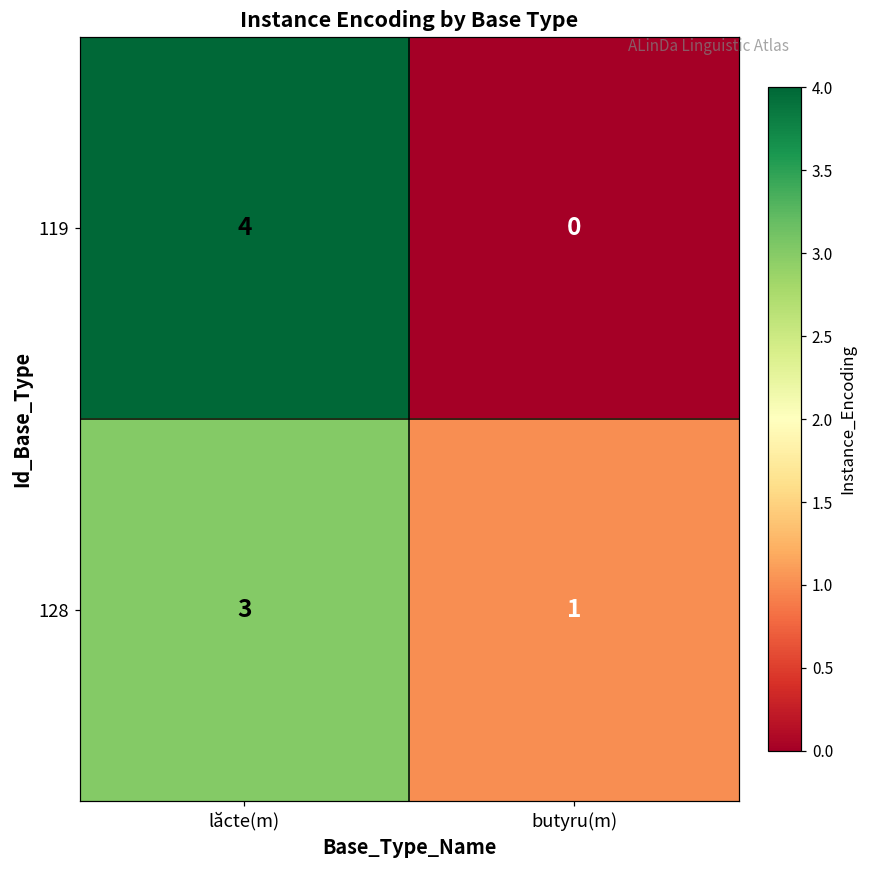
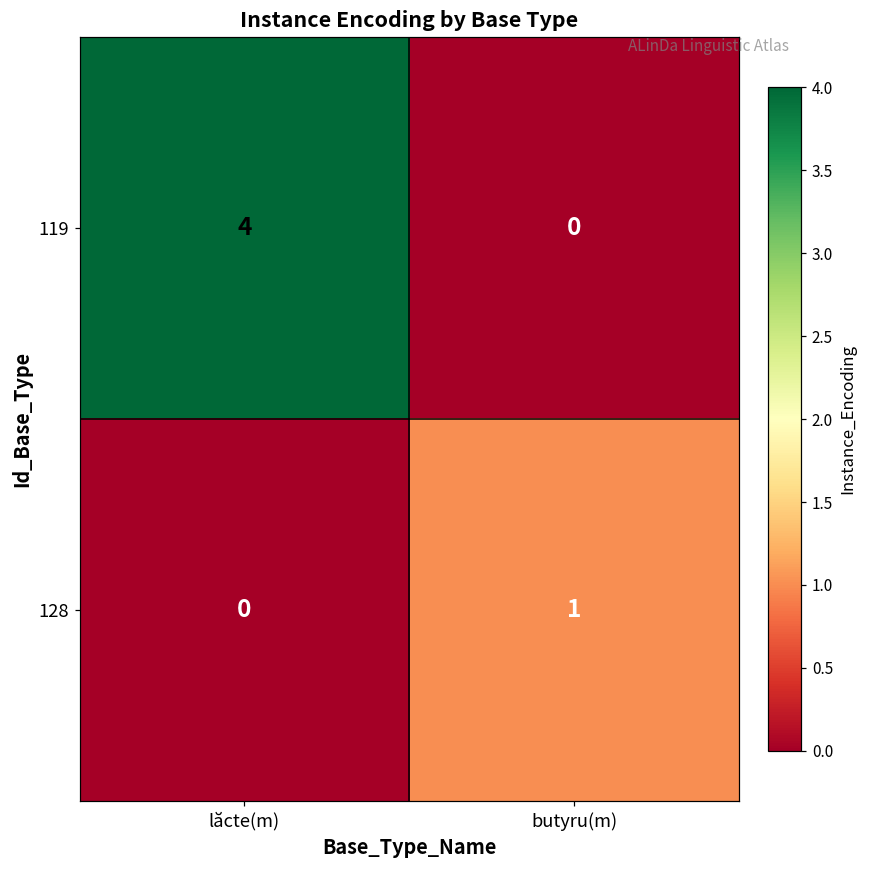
  {
    "119": {
      "lăcte(m)": 4,
      "butyru(m)": 0
    },
    "128": {
-     "lăcte(m)": 3,
+     "lăcte(m)": 0,
      "butyru(m)": 1
    }
  }
